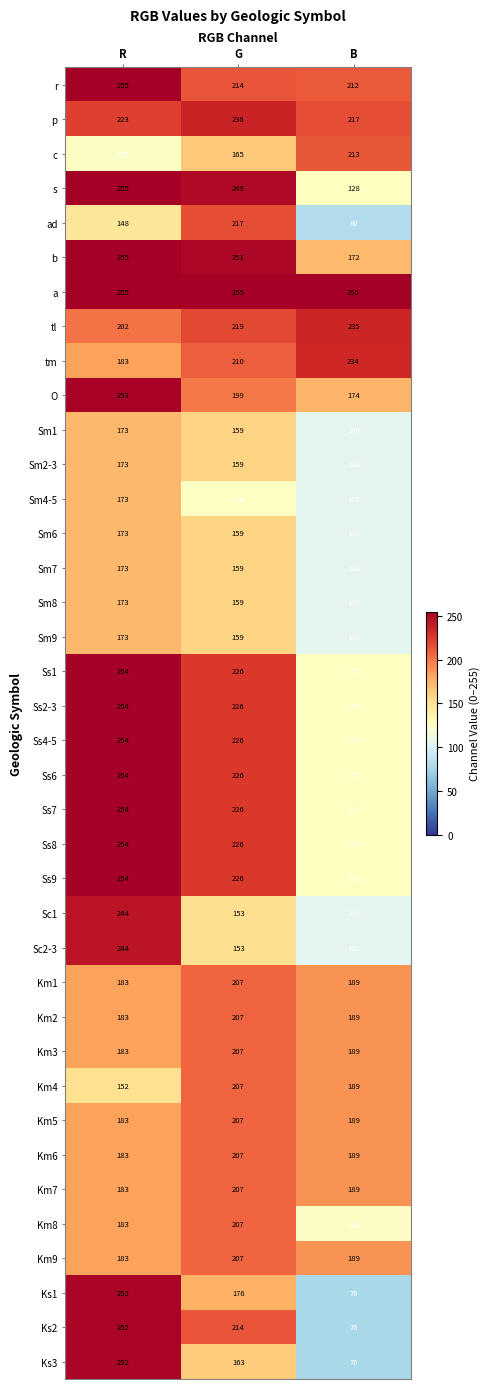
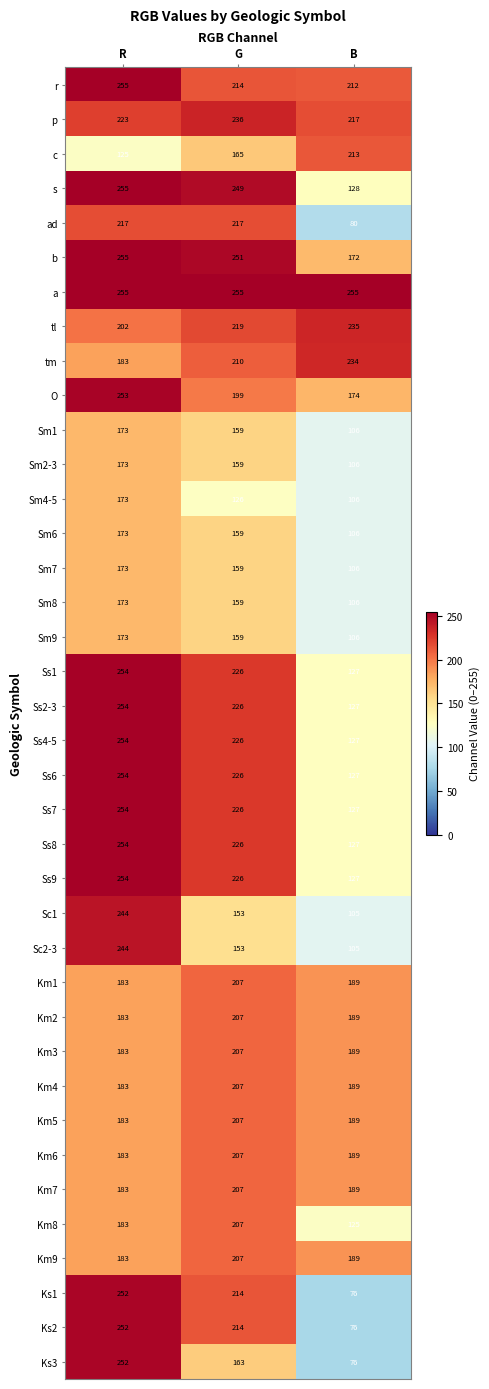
  {
    "r": {
      "R": 255,
      "G": 214,
      "B": 212
    },
    "p": {
      "R": 223,
      "G": 236,
      "B": 217
    },
    "c": {
      "R": 125,
      "G": 165,
      "B": 213
    },
    "s": {
      "R": 255,
      "G": 249,
      "B": 128
    },
    "ad": {
-     "R": 148,
+     "R": 217,
      "G": 217,
      "B": 80
    },
    "b": {
      "R": 255,
      "G": 251,
      "B": 172
    },
    "a": {
      "R": 255,
      "G": 255,
      "B": 255
    },
    "tl": {
      "R": 202,
      "G": 219,
      "B": 235
    },
    "tm": {
      "R": 183,
      "G": 210,
      "B": 234
    },
    "O": {
      "R": 253,
      "G": 199,
      "B": 174
    },
    "Sm1": {
      "R": 173,
      "G": 159
    },
    "Sm2-3": {
      "R": 173,
      "G": 159
    },
    "Sm4-5": {
      "R": 173,
      "G": 126
    },
    "Sm6": {
      "R": 173,
      "G": 159
    },
    "Sm7": {
      "R": 173,
      "G": 159
    },
    "Sm8": {
      "R": 173,
      "G": 159
    },
    "Sm9": {
      "R": 173,
      "G": 159
    },
    "Ss1": {
      "R": 254,
      "G": 226,
      "B": 127
    },
    "Ss2-3": {
      "R": 254,
      "G": 226,
      "B": 127
    },
    "Ss4-5": {
      "R": 254,
      "G": 226,
      "B": 127
    },
    "Ss6": {
      "R": 254,
      "G": 226,
      "B": 127
    },
    "Ss7": {
      "R": 254,
      "G": 226,
      "B": 127
    },
    "Ss8": {
      "R": 254,
      "G": 226,
      "B": 127
    },
    "Ss9": {
      "R": 254,
      "G": 226,
      "B": 127
    },
    "Sc1": {
      "R": 244,
      "G": 153
    },
    "Sc2-3": {
      "R": 244,
      "G": 153
    },
    "Km1": {
      "R": 183,
      "G": 207,
      "B": 189
    },
    "Km2": {
      "R": 183,
      "G": 207,
      "B": 189
    },
    "Km3": {
      "R": 183,
      "G": 207,
      "B": 189
    },
    "Km4": {
-     "R": 152,
+     "R": 183,
      "G": 207,
      "B": 189
    },
    "Km5": {
      "R": 183,
      "G": 207,
      "B": 189
    },
    "Km6": {
      "R": 183,
      "G": 207,
      "B": 189
    },
    "Km7": {
      "R": 183,
      "G": 207,
      "B": 189
    },
    "Km8": {
      "R": 183,
      "G": 207,
      "B": 125
    },
    "Km9": {
      "R": 183,
      "G": 207,
      "B": 189
    },
    "Ks1": {
      "R": 252,
-     "G": 176,
+     "G": 214,
      "B": 76
    },
    "Ks2": {
      "R": 252,
      "G": 214,
      "B": 76
    },
    "Ks3": {
      "R": 252,
      "G": 163,
      "B": 76
    }
  }
